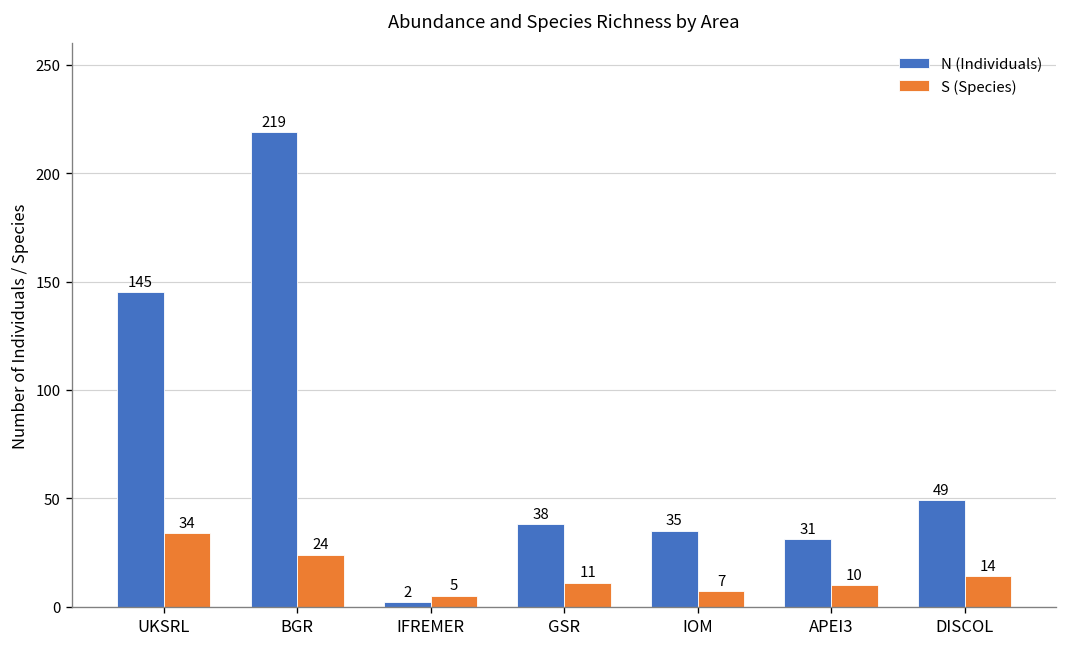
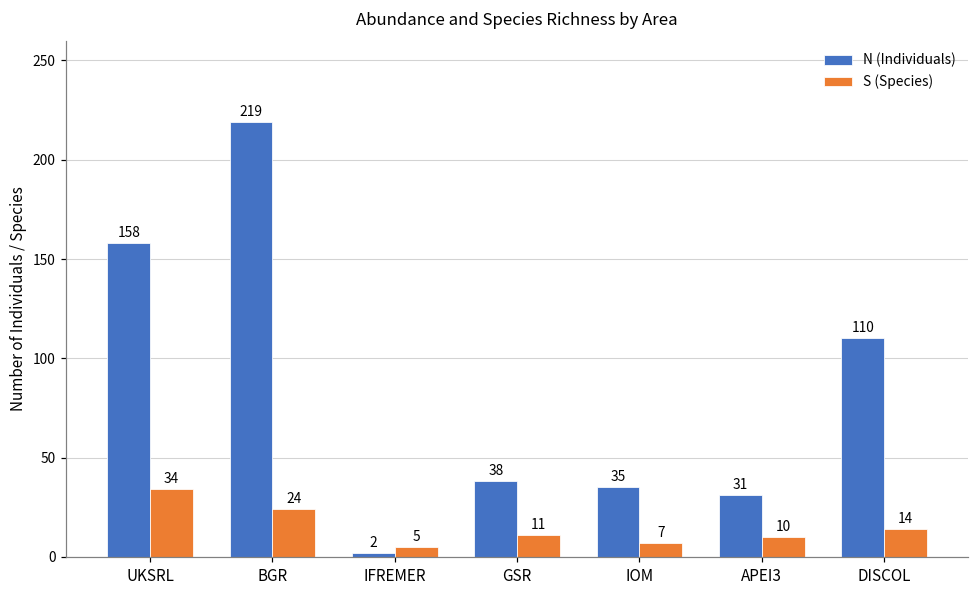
  {
    "N (Individuals)": {
-     "UKSRL": 145,
+     "UKSRL": 158,
      "BGR": 219,
      "IFREMER": 2,
      "GSR": 38,
      "IOM": 35,
      "APEI3": 31,
-     "DISCOL": 49
+     "DISCOL": 110
    },
    "S (Species)": {
      "UKSRL": 34,
      "BGR": 24,
      "IFREMER": 5,
      "GSR": 11,
      "IOM": 7,
      "APEI3": 10,
      "DISCOL": 14
    }
  }
